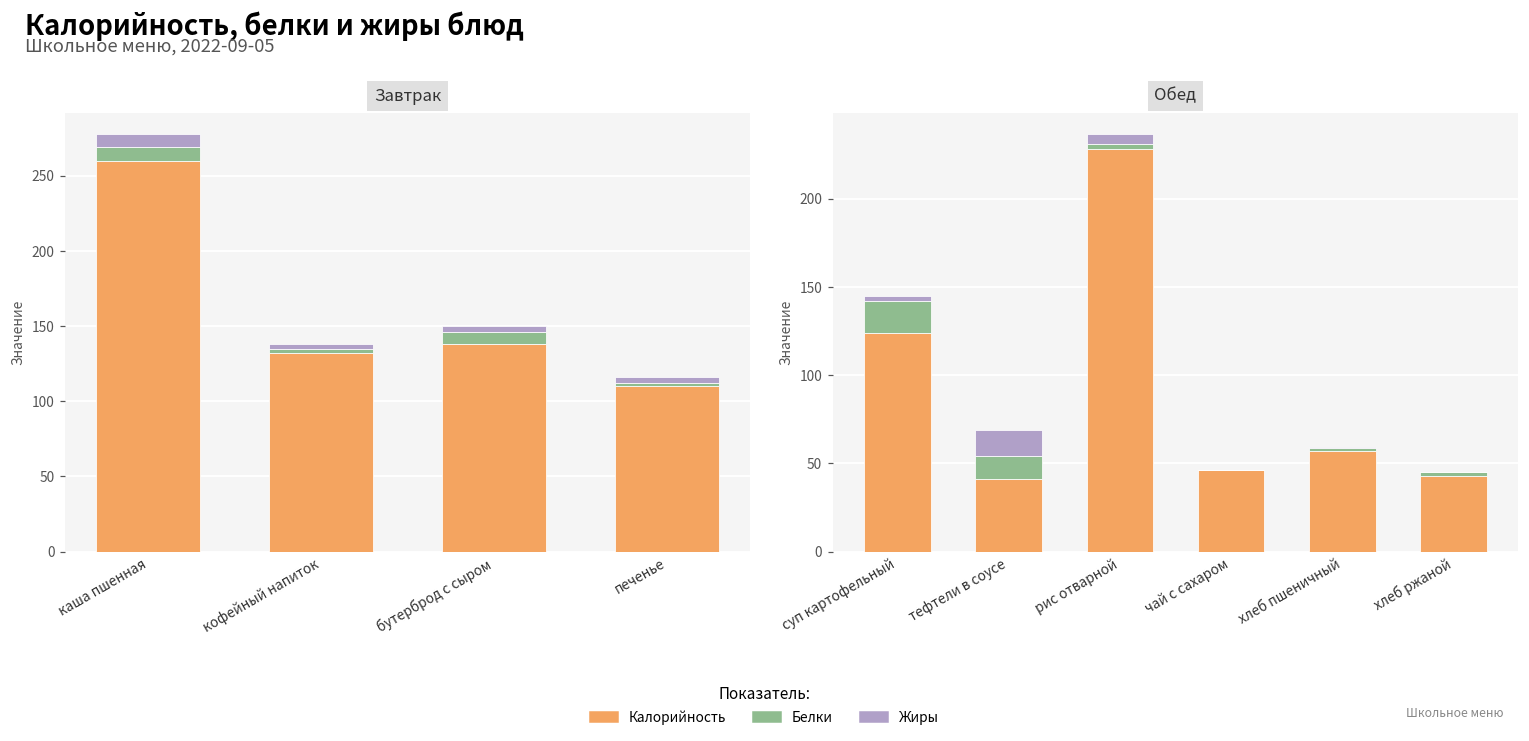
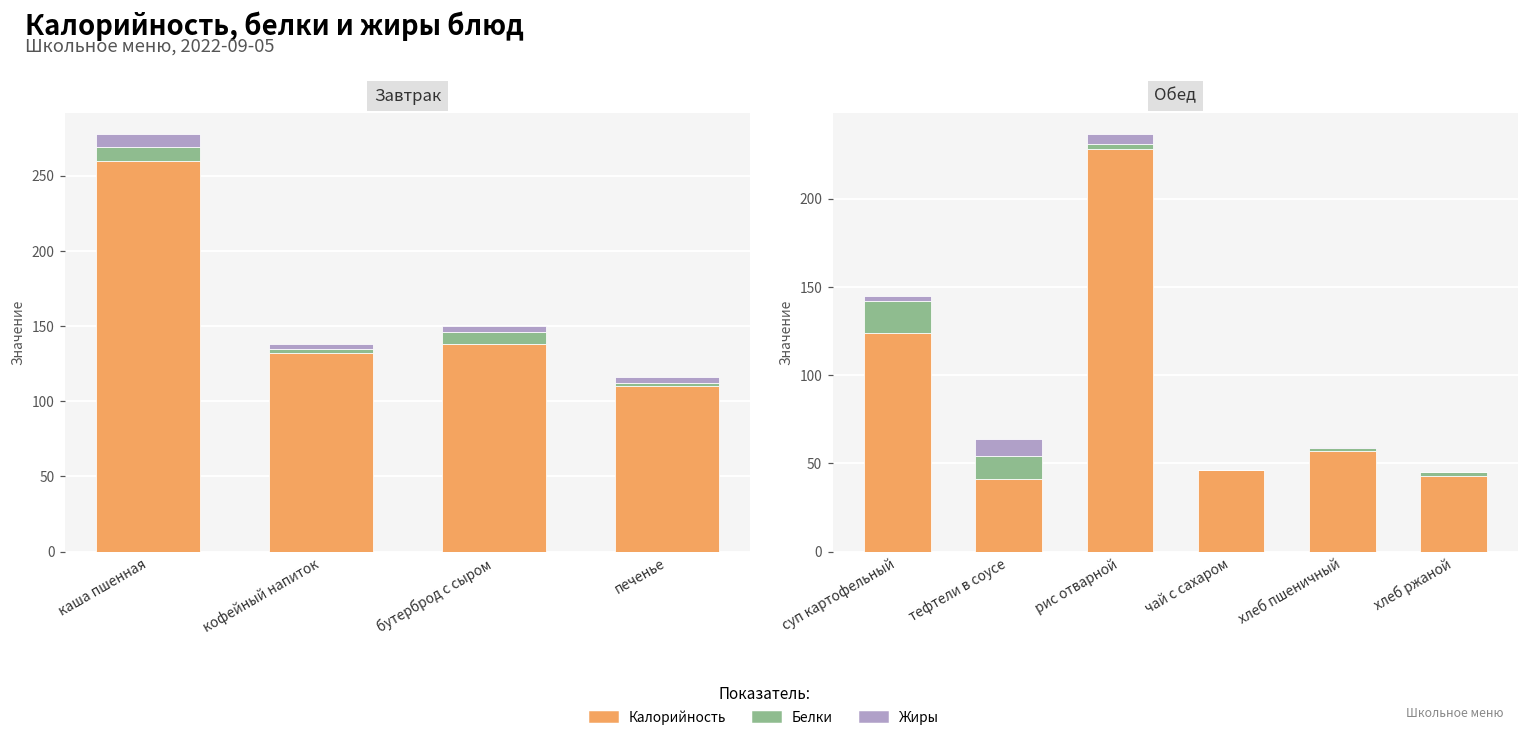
  {
    "Завтрак": {
      "Калорийность": {
        "каша пшенная": 260,
        "кофейный напиток": 132,
        "бутерброд с сыром": 138,
        "печенье": 110
      },
      "Белки": {
        "каша пшенная": 9,
        "кофейный напиток": 3,
        "бутерброд с сыром": 8,
        "печенье": 2
      },
      "Жиры": {
        "каша пшенная": 9,
        "кофейный напиток": 3,
        "бутерброд с сыром": 4,
        "печенье": 4
      }
    },
    "Обед": {
      "Калорийность": {
        "суп картофельный": 124,
        "тефтели в соусе": 41,
        "рис отварной": 228,
        "чай с сахаром": 46,
        "хлеб пшеничный": 57,
        "хлеб ржаной": 43
      },
      "Белки": {
        "суп картофельный": 18,
        "тефтели в соусе": 13,
        "рис отварной": 3,
        "хлеб пшеничный": 2,
        "хлеб ржаной": 2
      },
      "Жиры": {
        "суп картофельный": 3,
-       "тефтели в соусе": 15,
+       "тефтели в соусе": 10,
        "рис отварной": 6,
        "чай с сахаром": 0
      }
    }
  }
